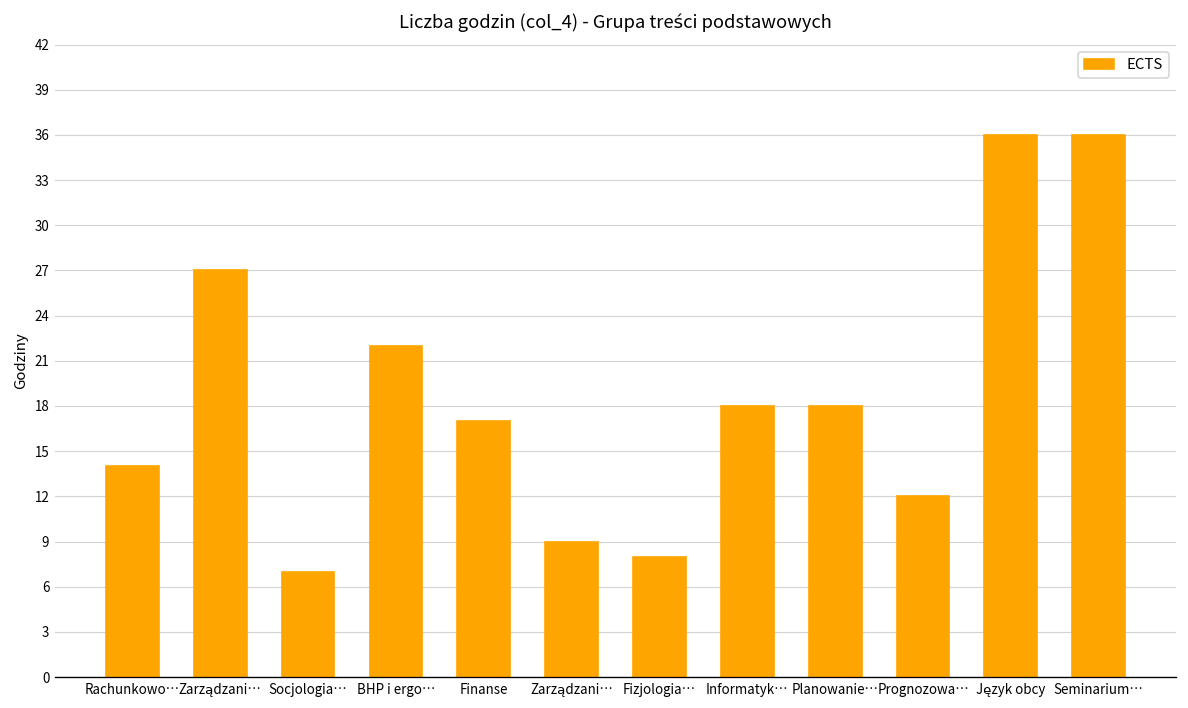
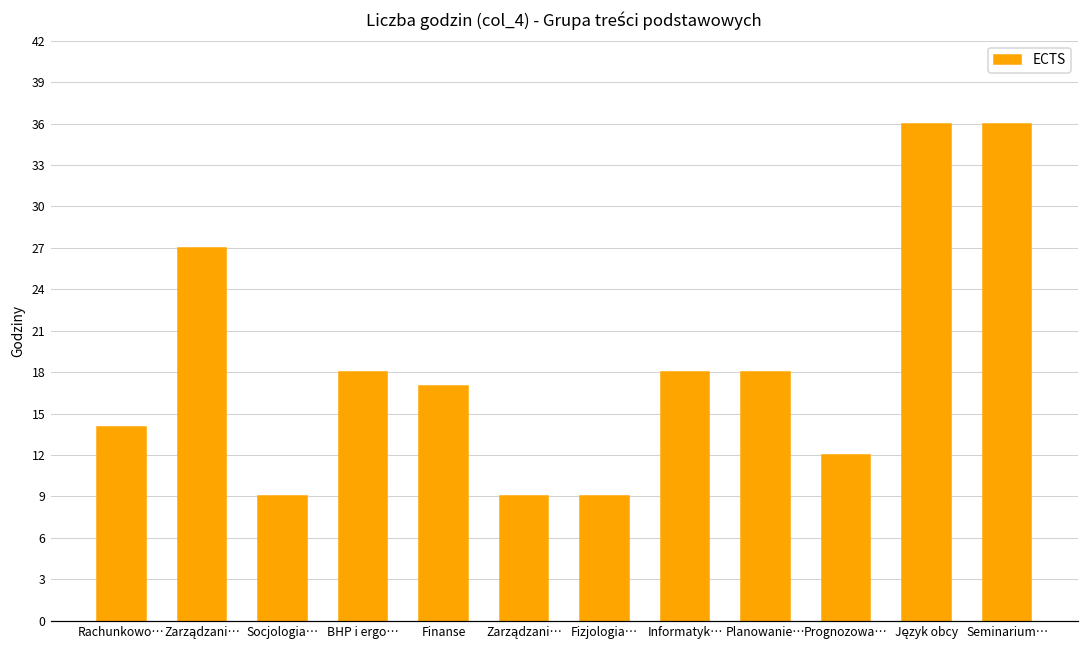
  {
    "Rachunkowo…": 14,
-   "Socjologia…": 7,
-   "BHP i ergo…": 22,
+   "Socjologia…": 9,
+   "BHP i ergo…": 18,
    "Finanse": 17,
-   "Fizjologia…": 8,
+   "Fizjologia…": 9,
    "Informatyk…": 18,
    "Planowanie…": 18,
    "Prognozowa…": 12,
    "Język obcy": 36,
    "Seminarium…": 36
  }
